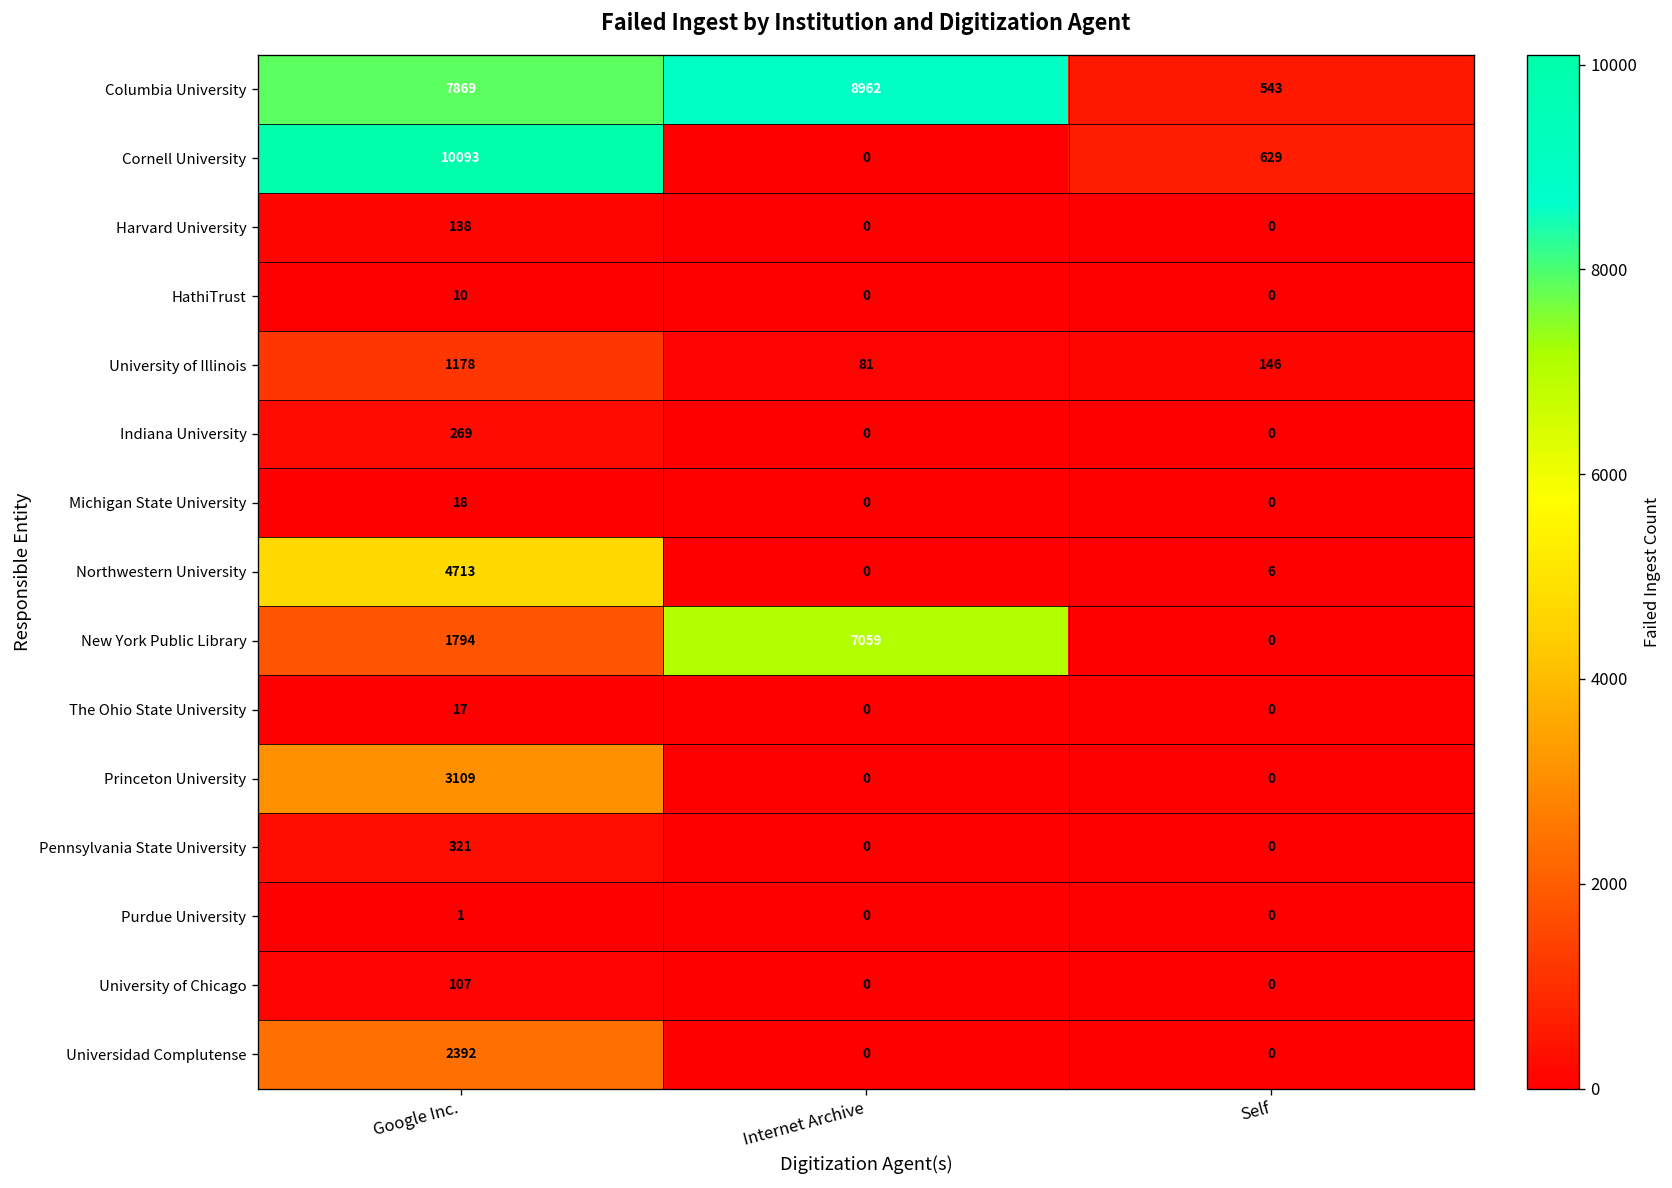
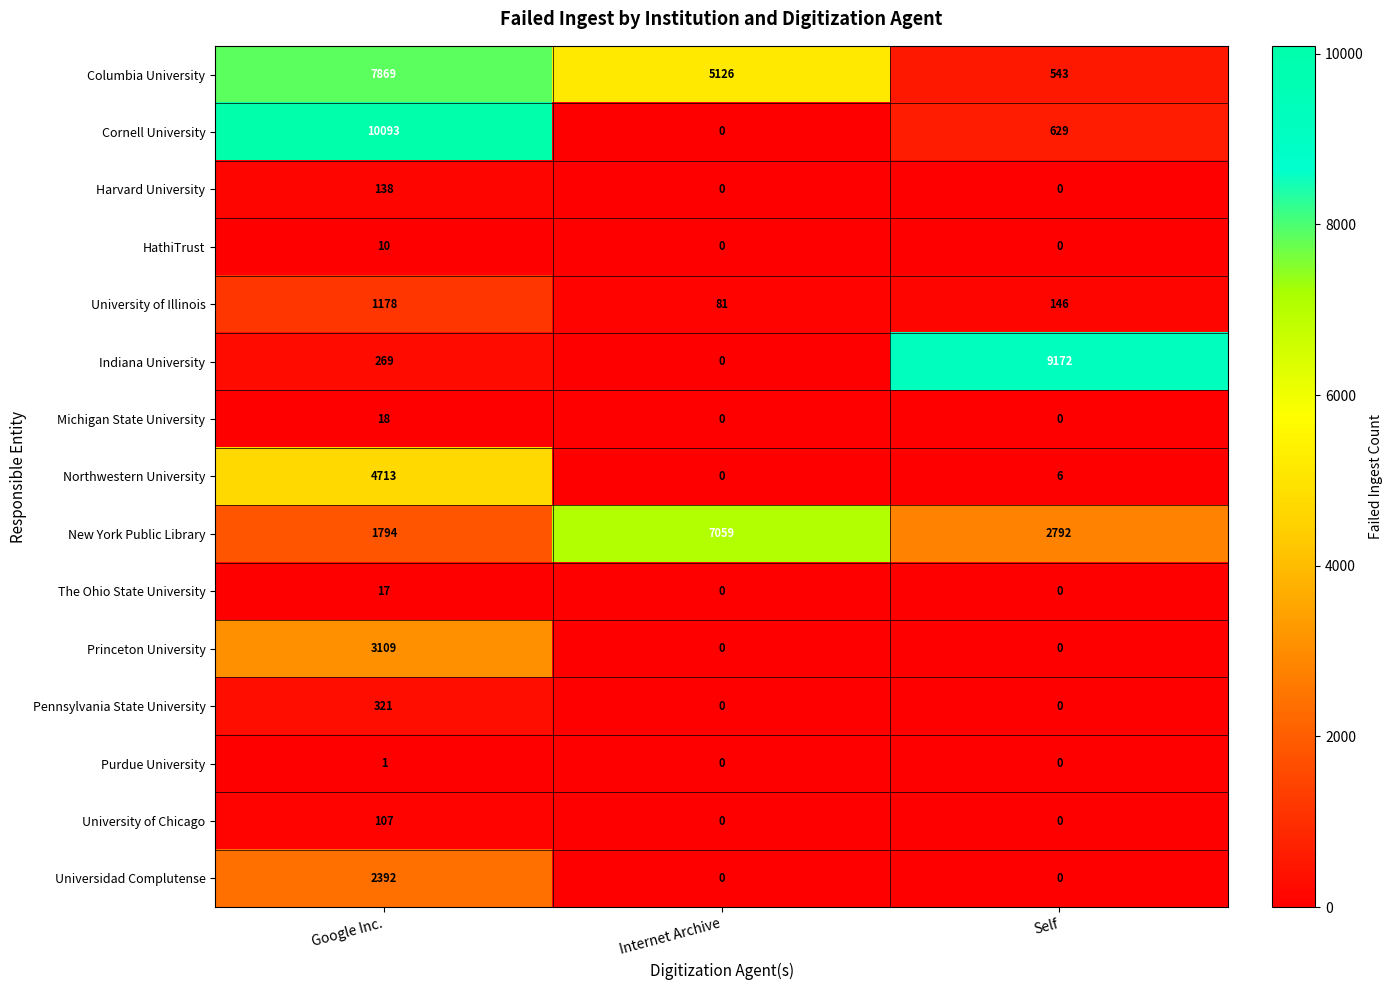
  {
    "Columbia University": {
      "Google Inc.": 7869,
-     "Internet Archive": 8962,
+     "Internet Archive": 5126,
      "Self": 543
    },
    "Cornell University": {
      "Google Inc.": 10093,
      "Internet Archive": 0,
      "Self": 629
    },
    "Harvard University": {
      "Google Inc.": 138,
      "Internet Archive": 0,
      "Self": 0
    },
    "HathiTrust": {
      "Google Inc.": 10,
      "Internet Archive": 0,
      "Self": 0
    },
    "University of Illinois": {
      "Google Inc.": 1178,
      "Internet Archive": 81,
      "Self": 146
    },
    "Indiana University": {
      "Google Inc.": 269,
      "Internet Archive": 0,
-     "Self": 0
+     "Self": 9172
    },
    "Michigan State University": {
      "Google Inc.": 18,
      "Internet Archive": 0,
      "Self": 0
    },
    "Northwestern University": {
      "Google Inc.": 4713,
      "Internet Archive": 0,
      "Self": 6
    },
    "New York Public Library": {
      "Google Inc.": 1794,
      "Internet Archive": 7059,
-     "Self": 0
+     "Self": 2792
    },
    "The Ohio State University": {
      "Google Inc.": 17,
      "Internet Archive": 0,
      "Self": 0
    },
    "Princeton University": {
      "Google Inc.": 3109,
      "Internet Archive": 0,
      "Self": 0
    },
    "Pennsylvania State University": {
      "Google Inc.": 321,
      "Internet Archive": 0,
      "Self": 0
    },
    "Purdue University": {
      "Google Inc.": 1,
      "Internet Archive": 0,
      "Self": 0
    },
    "University of Chicago": {
      "Google Inc.": 107,
      "Internet Archive": 0,
      "Self": 0
    },
    "Universidad Complutense": {
      "Google Inc.": 2392,
      "Internet Archive": 0,
      "Self": 0
    }
  }
